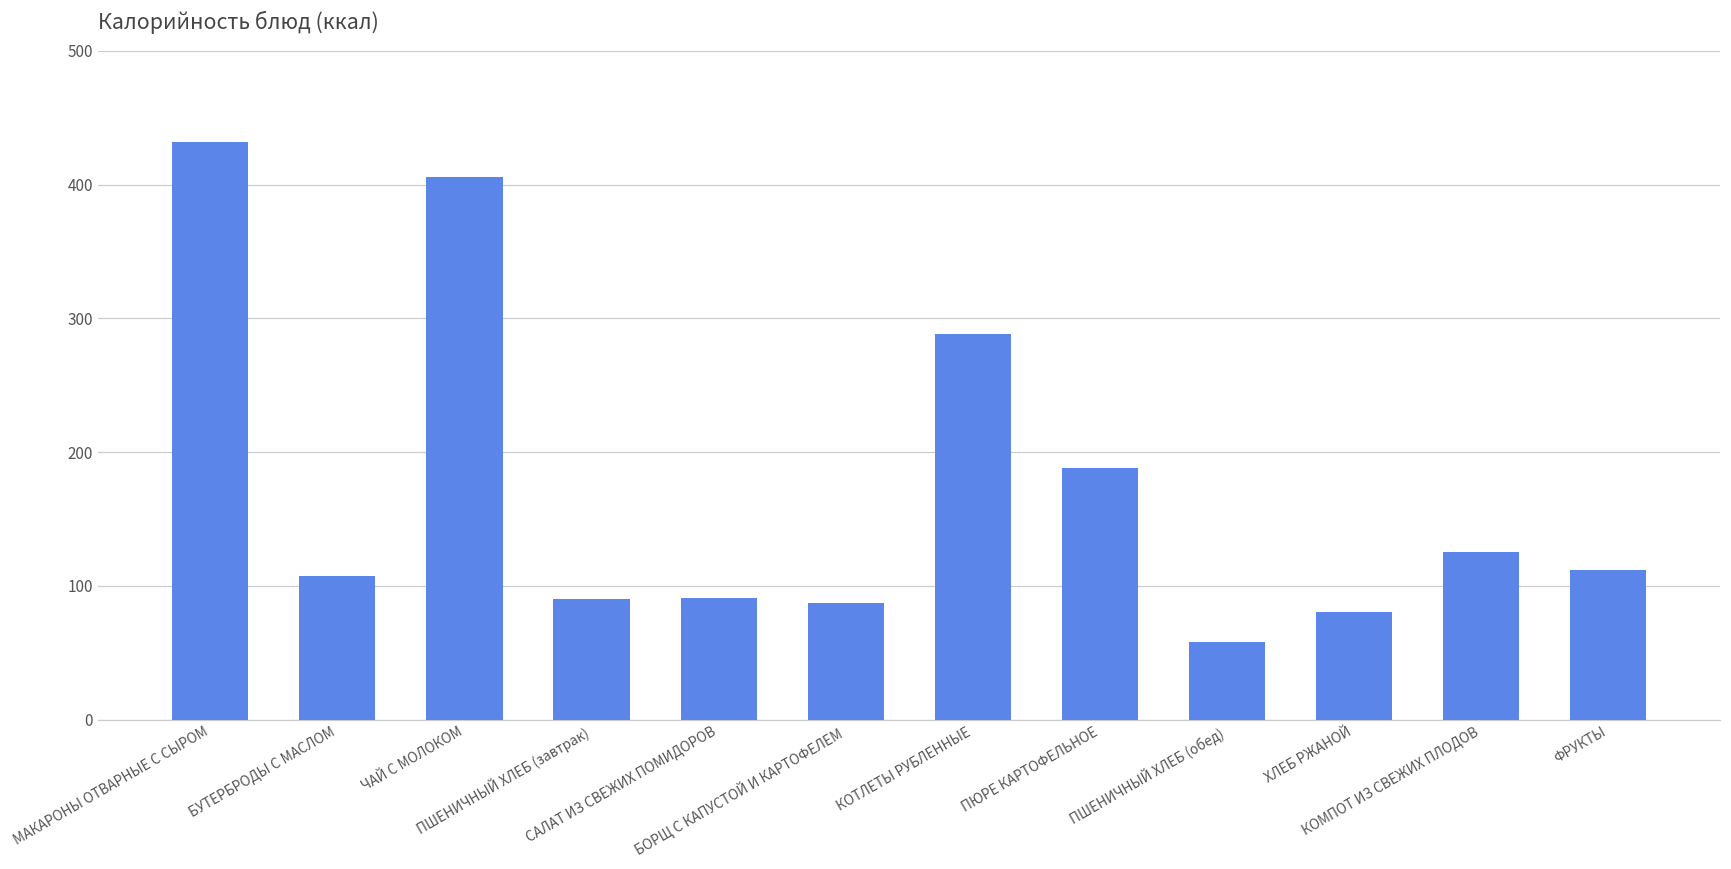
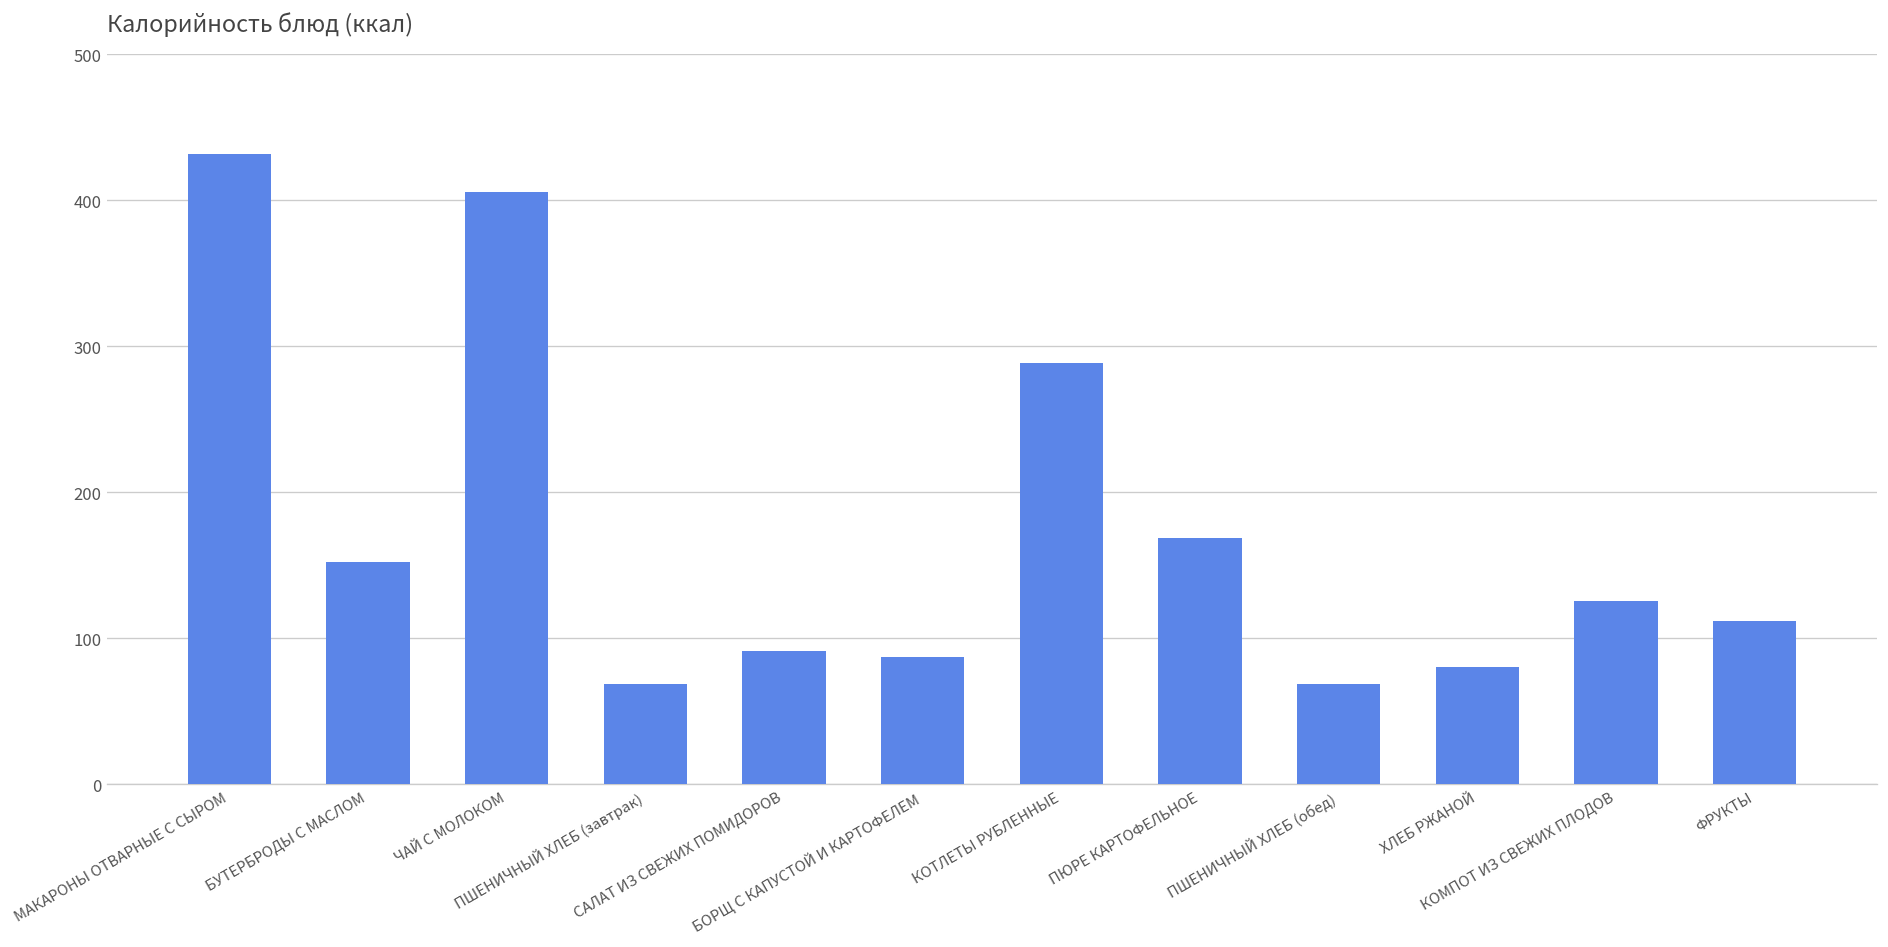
  {
    "МАКАРОНЫ ОТВАРНЫЕ С СЫРОМ": 432,
-   "БУТЕРБРОДЫ С МАСЛОМ": 108,
+   "БУТЕРБРОДЫ С МАСЛОМ": 153,
    "ЧАЙ С МОЛОКОМ": 406,
-   "ПШЕНИЧНЫЙ ХЛЕБ (завтрак)": 90,
+   "ПШЕНИЧНЫЙ ХЛЕБ (завтрак)": 68,
    "САЛАТ ИЗ СВЕЖИХ ПОМИДОРОВ": 91,
    "БОРЩ С КАПУСТОЙ И КАРТОФЕЛЕМ": 87,
    "КОТЛЕТЫ РУБЛЕННЫЕ": 289,
-   "ПЮРЕ КАРТОФЕЛЬНОЕ": 188,
-   "ПШЕНИЧНЫЙ ХЛЕБ (обед)": 58,
+   "ПЮРЕ КАРТОФЕЛЬНОЕ": 169,
+   "ПШЕНИЧНЫЙ ХЛЕБ (обед)": 68,
    "ХЛЕБ РЖАНОЙ": 80,
    "КОМПОТ ИЗ СВЕЖИХ ПЛОДОВ": 126,
    "ФРУКТЫ": 112
  }
